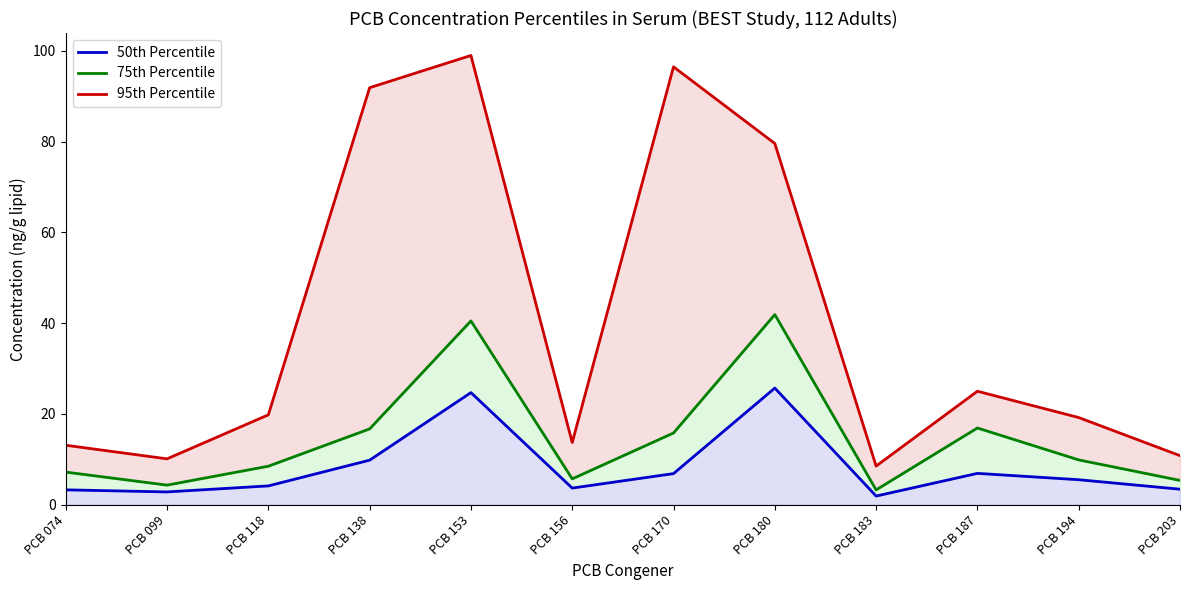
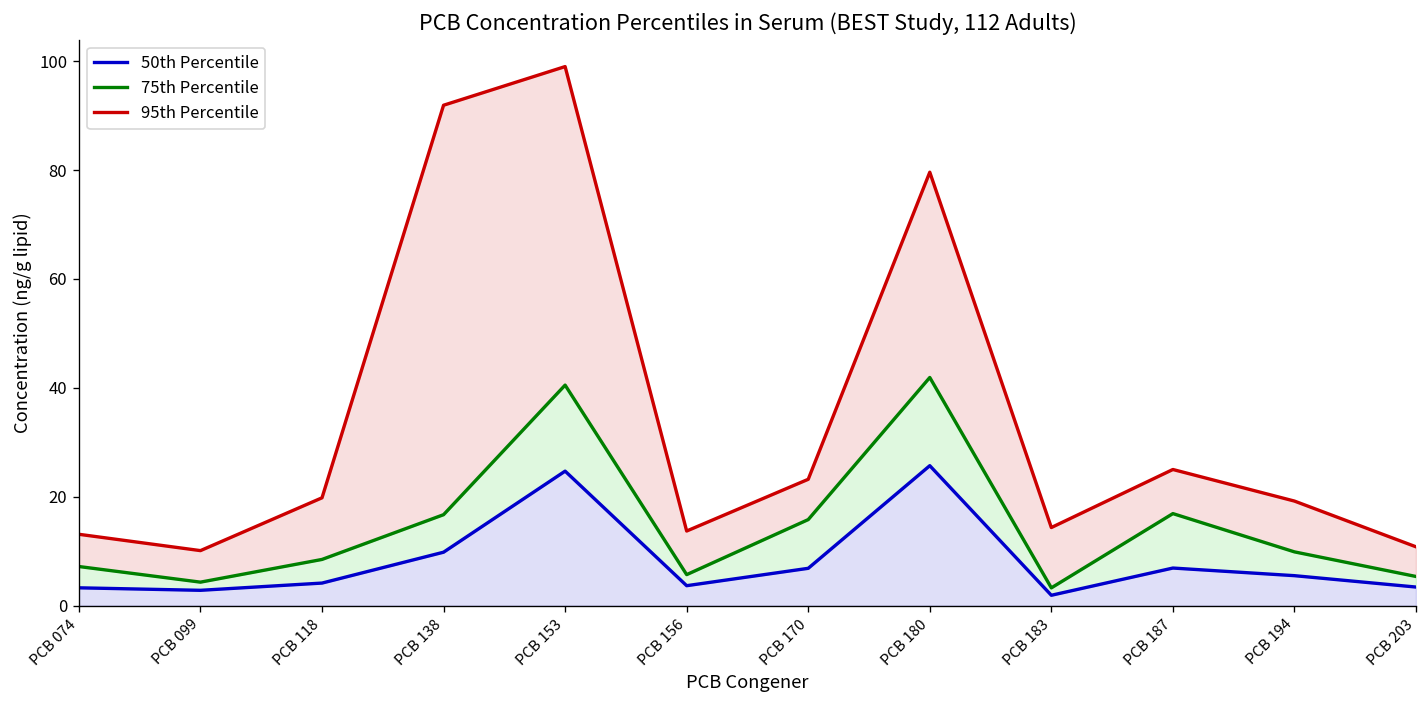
  {
    "50th Percentile": {
      "PCB 074": 3,
      "PCB 099": 3,
      "PCB 118": 4,
      "PCB 138": 10,
      "PCB 153": 25,
      "PCB 156": 4,
      "PCB 170": 7,
      "PCB 180": 26,
      "PCB 183": 2,
      "PCB 187": 7,
      "PCB 194": 6,
      "PCB 203": 3
    },
    "75th Percentile": {
      "PCB 074": 7,
      "PCB 099": 4,
      "PCB 118": 8,
      "PCB 138": 17,
      "PCB 153": 41,
      "PCB 156": 6,
      "PCB 170": 16,
      "PCB 180": 42,
      "PCB 183": 3,
      "PCB 187": 17,
      "PCB 194": 10,
      "PCB 203": 5
    },
    "95th Percentile": {
      "PCB 074": 13,
      "PCB 099": 10,
      "PCB 118": 20,
      "PCB 138": 92,
      "PCB 153": 99,
      "PCB 156": 14,
-     "PCB 170": 97,
+     "PCB 170": 23,
      "PCB 180": 80,
-     "PCB 183": 9,
+     "PCB 183": 14,
      "PCB 187": 25,
      "PCB 194": 19,
      "PCB 203": 11
    }
  }
